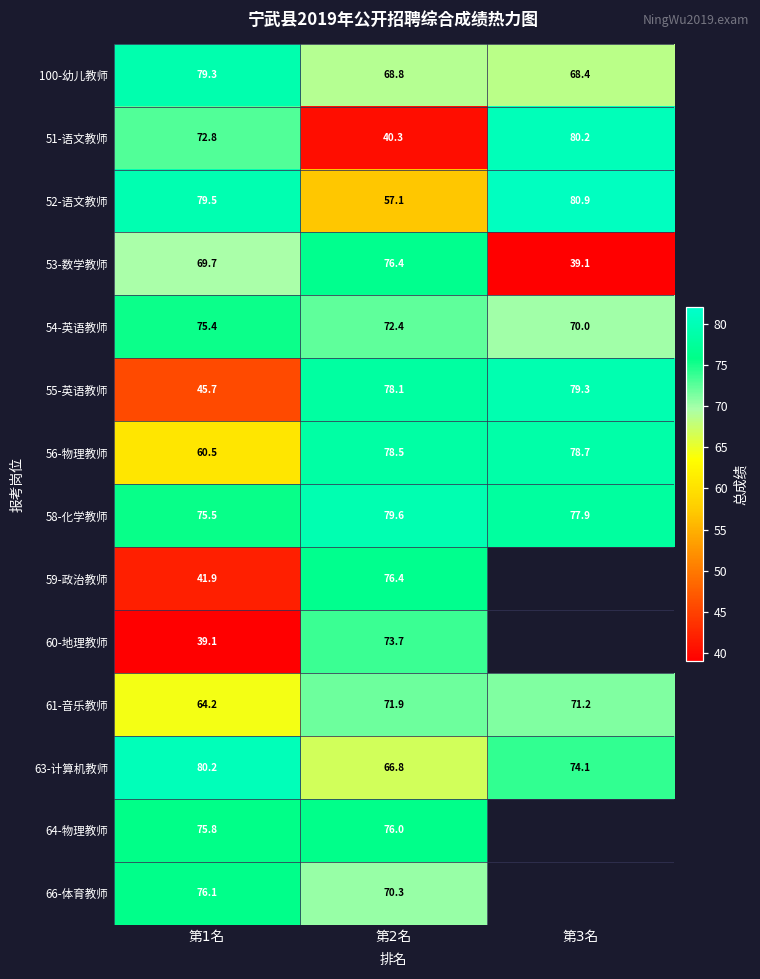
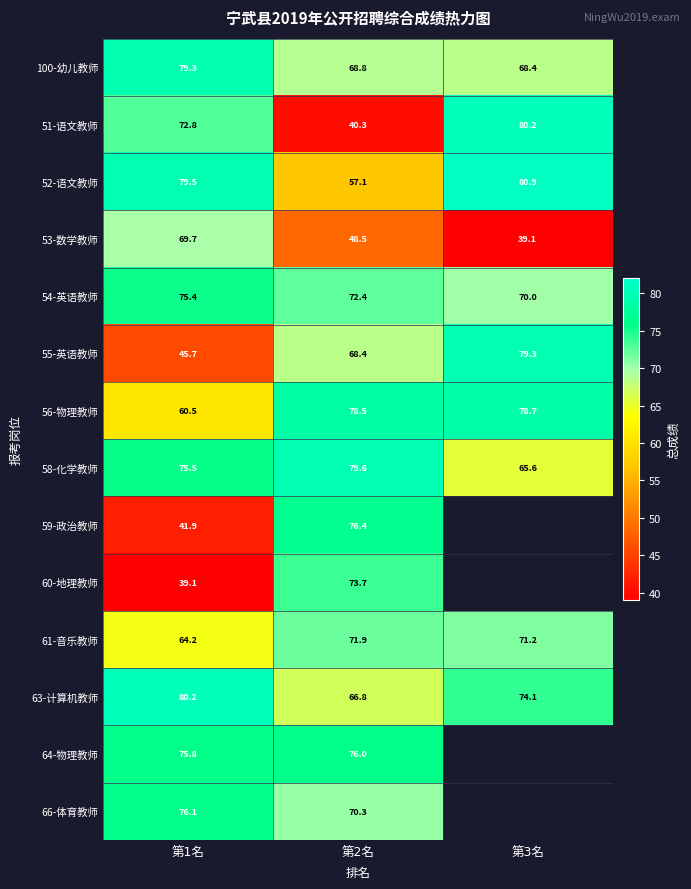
  {
    "100-幼儿教师": {
      "第1名": 79.3,
      "第2名": 68.8,
      "第3名": 68.4
    },
    "51-语文教师": {
      "第1名": 72.8,
      "第2名": 40.3,
      "第3名": 80.2
    },
    "52-语文教师": {
      "第1名": 79.5,
      "第2名": 57.1,
      "第3名": 80.9
    },
    "53-数学教师": {
      "第1名": 69.7,
-     "第2名": 76.4,
+     "第2名": 48.5,
      "第3名": 39.1
    },
    "54-英语教师": {
      "第1名": 75.4,
      "第2名": 72.4,
      "第3名": 70.0
    },
    "55-英语教师": {
      "第1名": 45.7,
-     "第2名": 78.1,
+     "第2名": 68.4,
      "第3名": 79.3
    },
    "56-物理教师": {
      "第1名": 60.5,
      "第2名": 78.5,
      "第3名": 78.7
    },
    "58-化学教师": {
      "第1名": 75.5,
      "第2名": 79.6,
-     "第3名": 77.9
+     "第3名": 65.6
    },
    "59-政治教师": {
      "第1名": 41.9,
      "第2名": 76.4
    },
    "60-地理教师": {
      "第1名": 39.1,
      "第2名": 73.7
    },
    "61-音乐教师": {
      "第1名": 64.2,
      "第2名": 71.9,
      "第3名": 71.2
    },
    "63-计算机教师": {
      "第1名": 80.2,
      "第2名": 66.8,
      "第3名": 74.1
    },
    "64-物理教师": {
      "第1名": 75.8,
      "第2名": 76.0
    },
    "66-体育教师": {
      "第1名": 76.1,
      "第2名": 70.3
    }
  }
